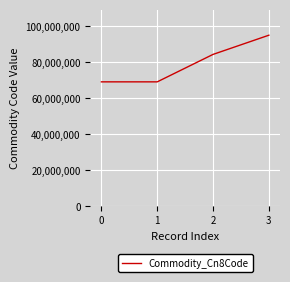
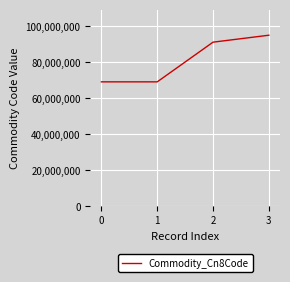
  {
    "0": "69,000,000",
    "1": "69,000,000",
-   "2": "84,000,000",
+   "2": "91,000,000",
    "3": "95,000,000"
  }
